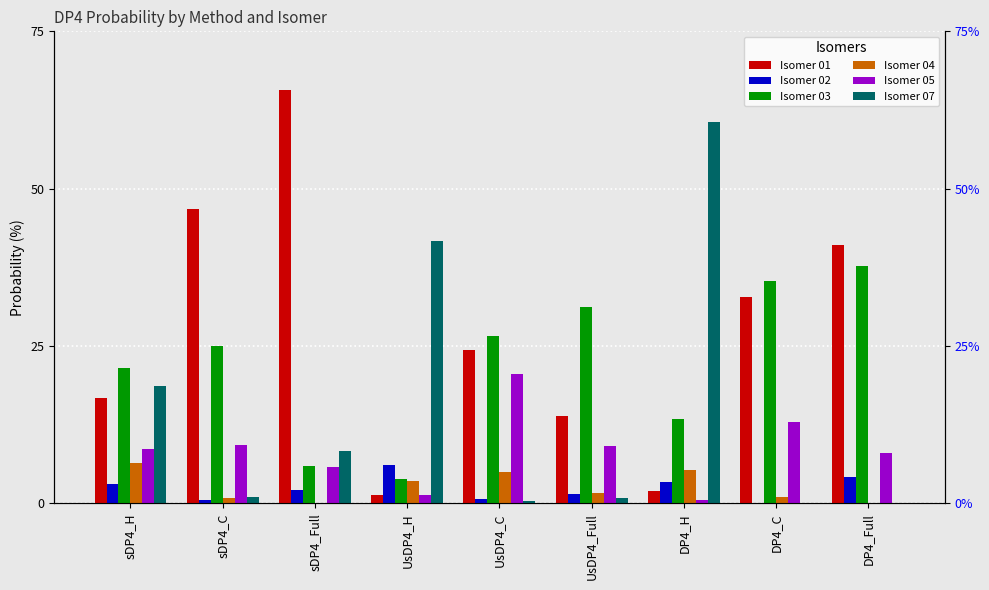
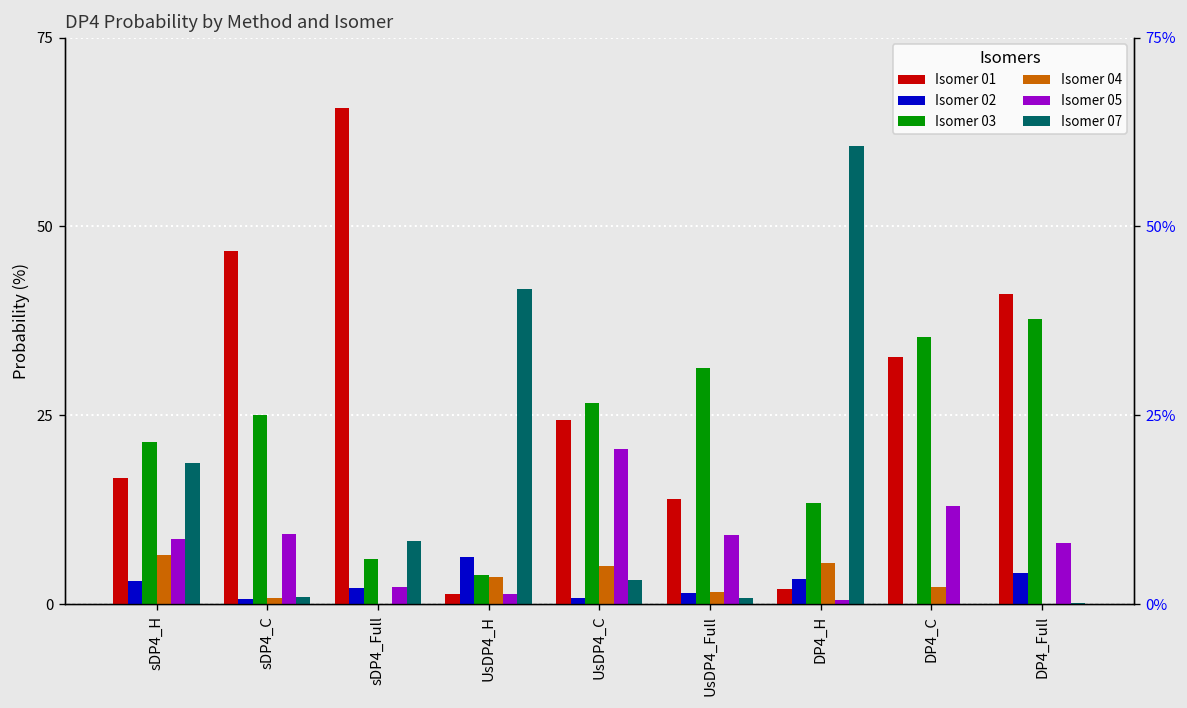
  {
    "Isomer 01": {
      "sDP4_H": 17,
      "sDP4_C": 47,
      "sDP4_Full": 66,
      "UsDP4_H": 1,
      "UsDP4_C": 24,
      "UsDP4_Full": 14,
      "DP4_H": 2,
      "DP4_C": 33,
      "DP4_Full": 41
    },
    "Isomer 02": {
      "sDP4_H": 3,
      "sDP4_C": 1,
      "sDP4_Full": 2,
      "UsDP4_H": 6,
      "UsDP4_C": 1,
      "UsDP4_Full": 2,
      "DP4_H": 3,
      "DP4_Full": 4
    },
    "Isomer 03": {
      "sDP4_H": 21,
      "sDP4_C": 25,
      "sDP4_Full": 6,
      "UsDP4_H": 4,
      "UsDP4_C": 27,
      "UsDP4_Full": 31,
      "DP4_H": 13,
      "DP4_C": 35,
      "DP4_Full": 38
    },
    "Isomer 04": {
      "sDP4_H": 6,
      "sDP4_C": 1,
      "UsDP4_H": 4,
      "UsDP4_C": 5,
      "UsDP4_Full": 2,
      "DP4_H": 5,
-     "DP4_C": 1
+     "DP4_C": 2
    },
    "Isomer 05": {
      "sDP4_H": 9,
      "sDP4_C": 9,
-     "sDP4_Full": 6,
+     "sDP4_Full": 2,
      "UsDP4_H": 1,
      "UsDP4_C": 21,
      "UsDP4_Full": 9,
      "DP4_H": 1,
      "DP4_C": 13,
      "DP4_Full": 8
    },
    "Isomer 07": {
      "sDP4_H": 19,
      "sDP4_C": 1,
      "sDP4_Full": 8,
      "UsDP4_H": 42,
-     "UsDP4_C": 0,
+     "UsDP4_C": 3,
      "UsDP4_Full": 1,
      "DP4_H": 61
    }
  }
